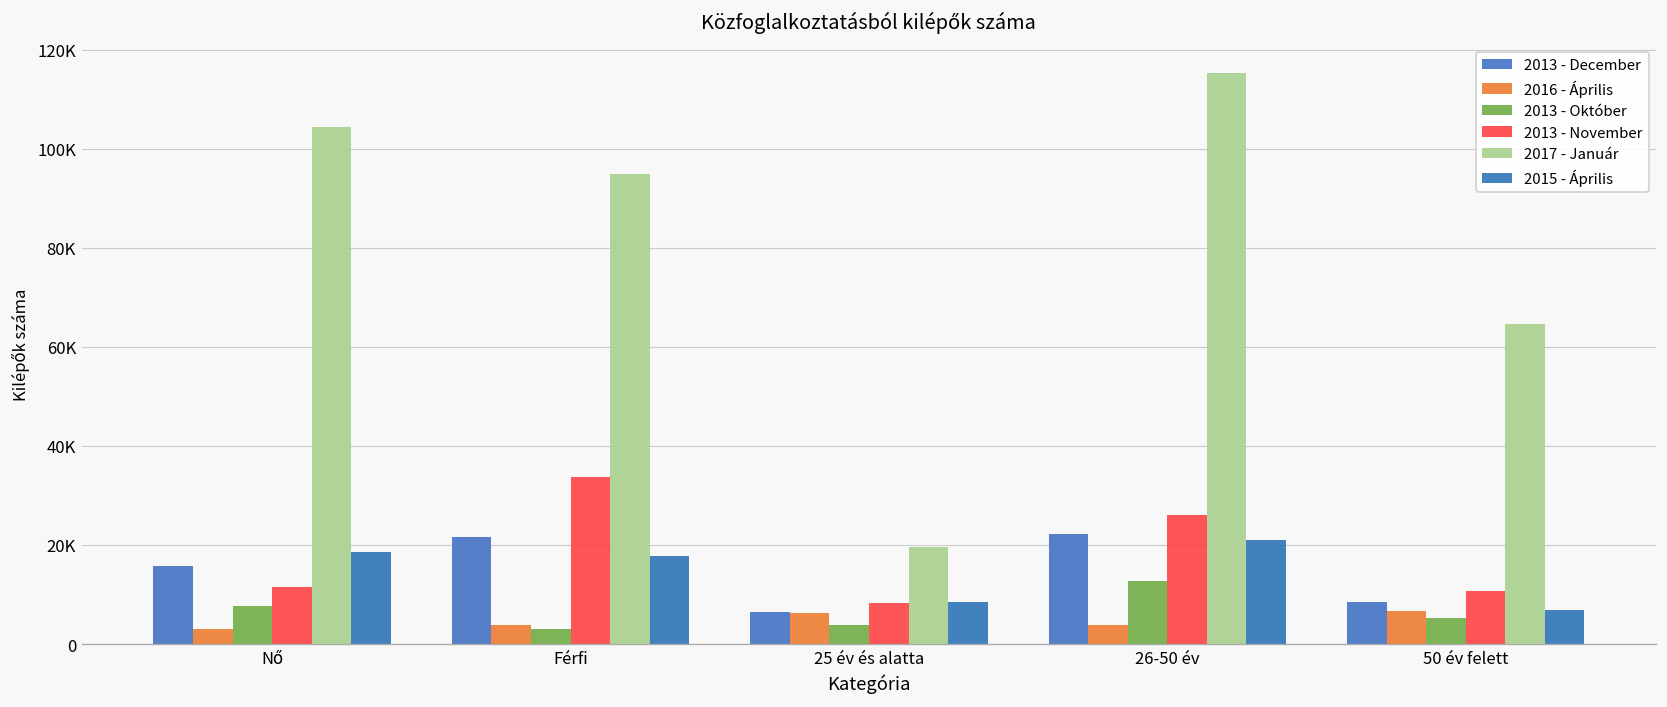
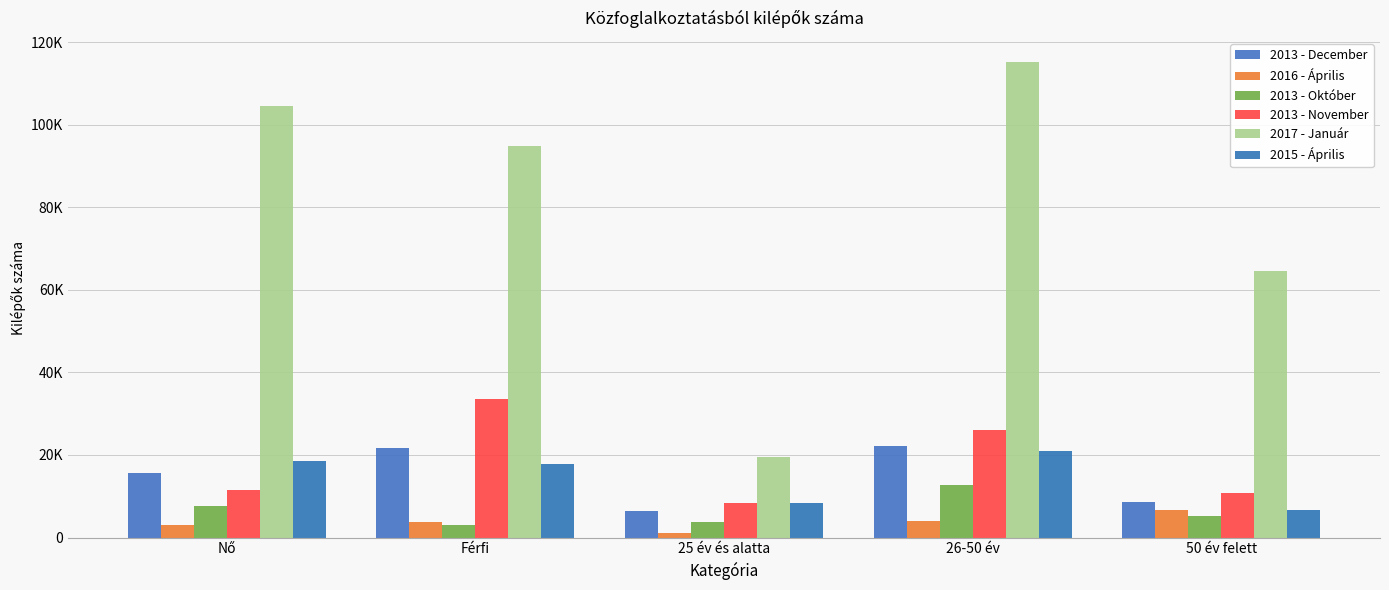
  {
    "2016 - Április": {
      "Nő": 3000,
      "Férfi": 4000,
-     "25 év és alatta": 6000,
+     "25 év és alatta": 1000,
      "26-50 év": 4000,
      "50 év felett": 7000
    },
    "2013 - Október": {
      "Nő": 8000,
      "Férfi": 3000,
      "25 év és alatta": 4000,
      "26-50 év": 13000,
      "50 év felett": 5000
    },
    "2013 - November": {
      "Nő": 11000,
      "Férfi": 34000,
      "25 év és alatta": 8000,
      "26-50 év": 26000,
      "50 év felett": 11000
    },
    "2017 - Január": {
      "Nő": 104000,
      "Férfi": 95000,
      "25 év és alatta": 20000,
      "26-50 év": 115000,
      "50 év felett": 65000
    }
  }
